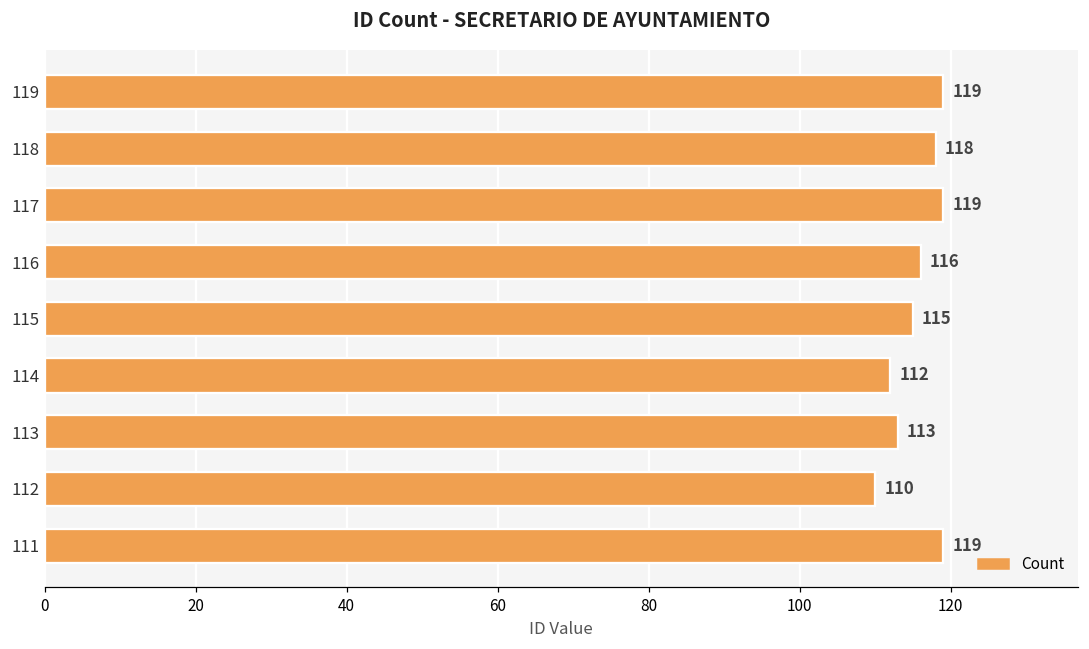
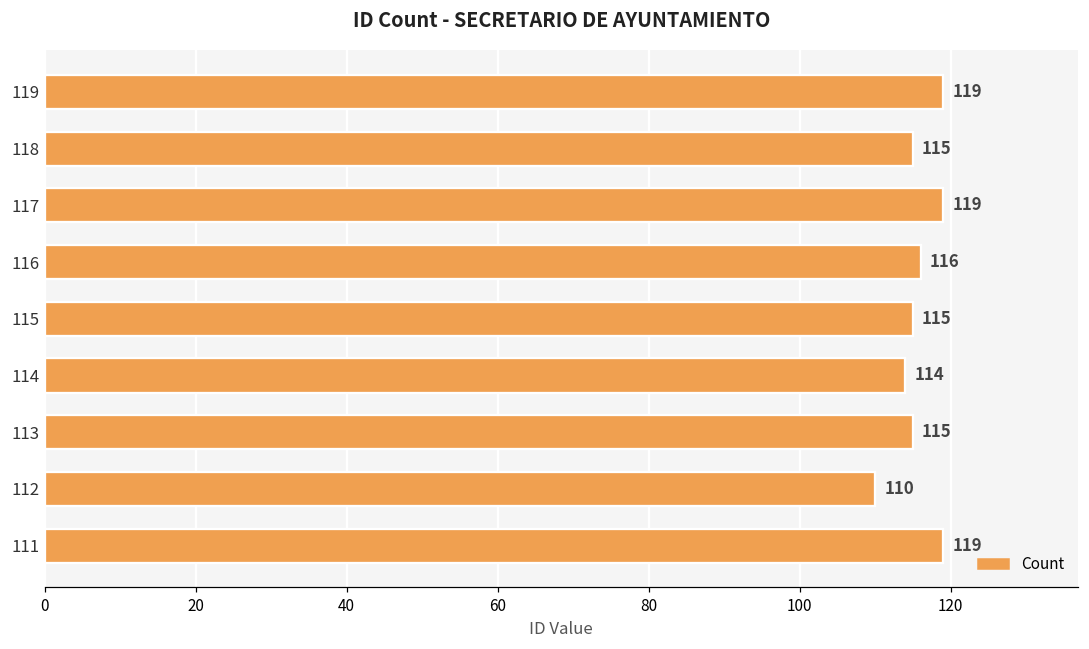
  {
    "119": 119,
-   "118": 118,
+   "118": 115,
    "117": 119,
    "116": 116,
    "115": 115,
-   "114": 112,
-   "113": 113,
+   "114": 114,
+   "113": 115,
    "112": 110,
    "111": 119
  }
